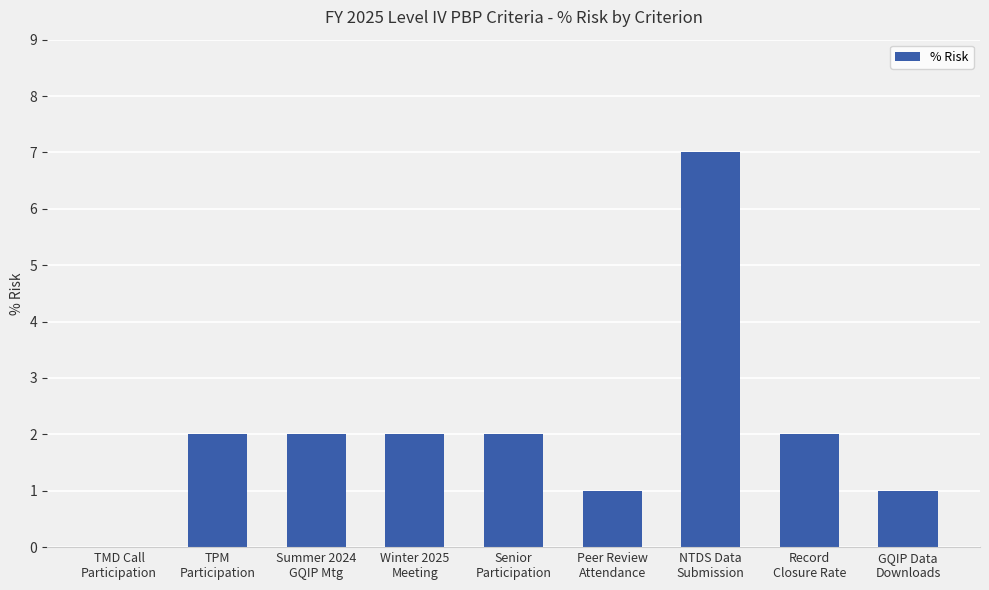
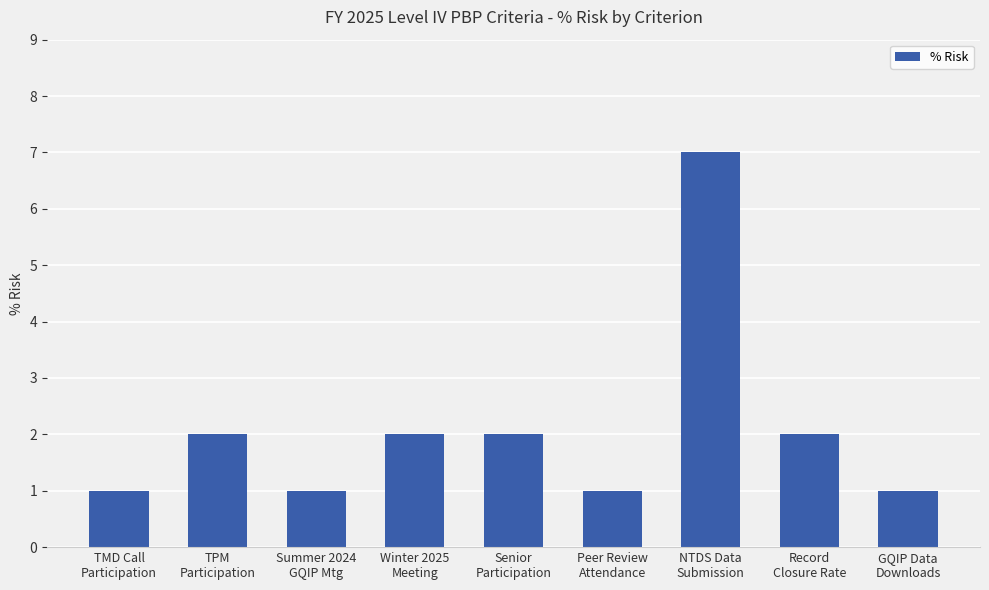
  {
-   "TMD Call Participation": 0,
+   "TMD Call Participation": 1,
    "TPM Participation": 2,
-   "Summer 2024 GQIP Mtg": 2,
+   "Summer 2024 GQIP Mtg": 1,
    "Winter 2025 Meeting": 2,
    "Senior Participation": 2,
    "Peer Review Attendance": 1,
    "NTDS Data Submission": 7,
    "Record Closure Rate": 2,
    "GQIP Data Downloads": 1
  }
